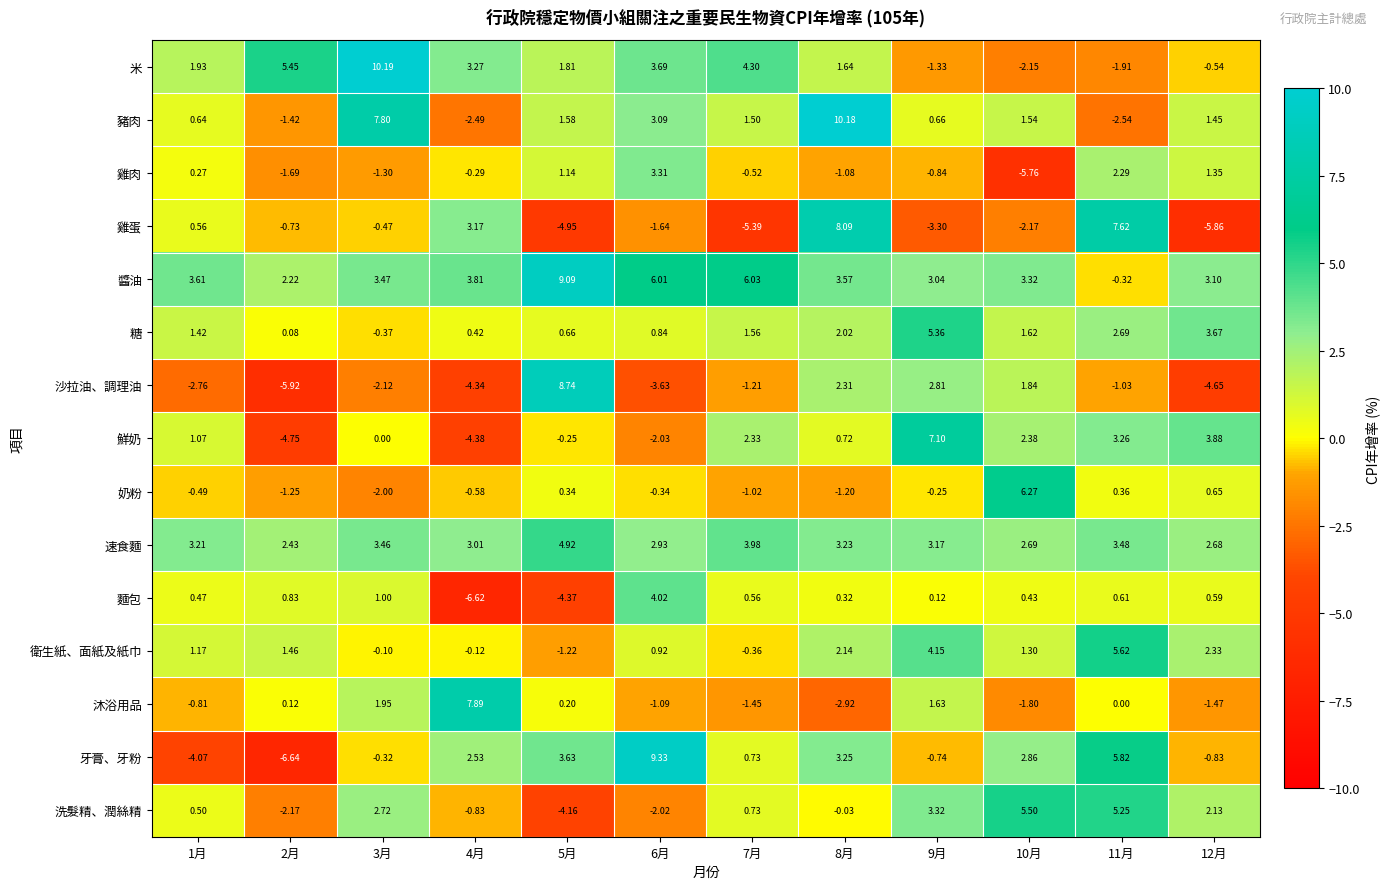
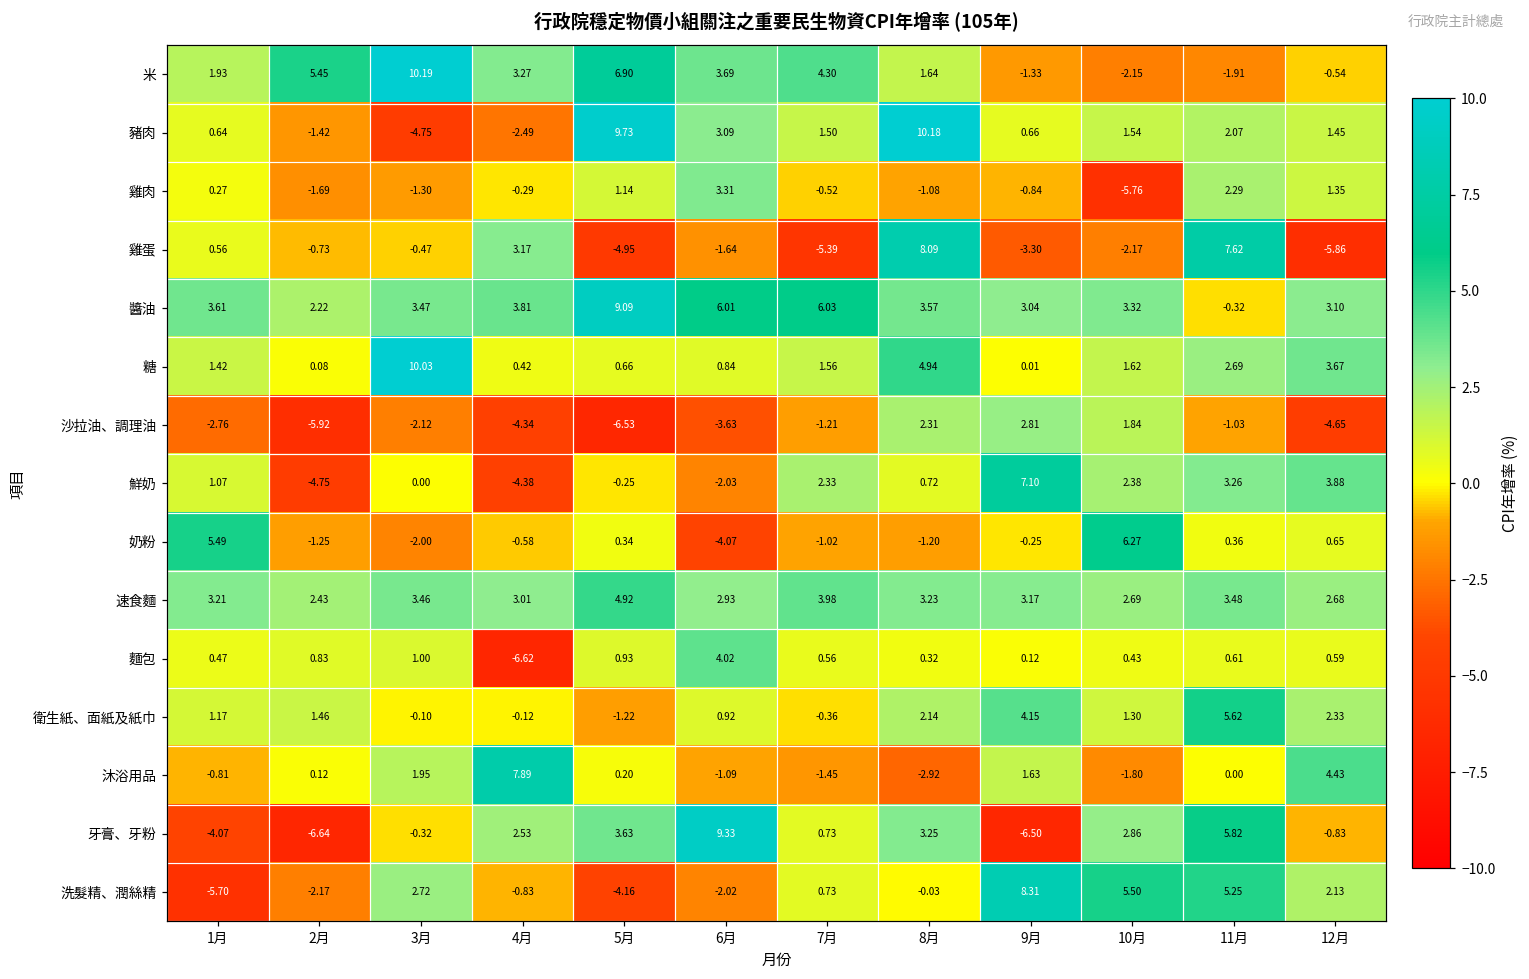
  {
    "米": {
      "1月": 1.93,
      "2月": 5.45,
      "3月": 10.19,
      "4月": 3.27,
-     "5月": 1.81,
+     "5月": 6.90,
      "6月": 3.69,
      "7月": 4.30,
      "8月": 1.64,
      "9月": -1.33,
      "10月": -2.15,
      "11月": -1.91,
      "12月": -0.54
    },
    "豬肉": {
      "1月": 0.64,
      "2月": -1.42,
-     "3月": 7.80,
+     "3月": -4.75,
      "4月": -2.49,
-     "5月": 1.58,
+     "5月": 9.73,
      "6月": 3.09,
      "7月": 1.50,
      "8月": 10.18,
      "9月": 0.66,
      "10月": 1.54,
-     "11月": -2.54,
+     "11月": 2.07,
      "12月": 1.45
    },
    "雞肉": {
      "1月": 0.27,
      "2月": -1.69,
      "3月": -1.30,
      "4月": -0.29,
      "5月": 1.14,
      "6月": 3.31,
      "7月": -0.52,
      "8月": -1.08,
      "9月": -0.84,
      "10月": -5.76,
      "11月": 2.29,
      "12月": 1.35
    },
    "雞蛋": {
      "1月": 0.56,
      "2月": -0.73,
      "3月": -0.47,
      "4月": 3.17,
      "5月": -4.95,
      "6月": -1.64,
      "7月": -5.39,
      "8月": 8.09,
      "9月": -3.30,
      "10月": -2.17,
      "11月": 7.62,
      "12月": -5.86
    },
    "醬油": {
      "1月": 3.61,
      "2月": 2.22,
      "3月": 3.47,
      "4月": 3.81,
      "5月": 9.09,
      "6月": 6.01,
      "7月": 6.03,
      "8月": 3.57,
      "9月": 3.04,
      "10月": 3.32,
      "11月": -0.32,
      "12月": 3.10
    },
    "糖": {
      "1月": 1.42,
      "2月": 0.08,
-     "3月": -0.37,
+     "3月": 10.03,
      "4月": 0.42,
      "5月": 0.66,
      "6月": 0.84,
      "7月": 1.56,
-     "8月": 2.02,
-     "9月": 5.36,
+     "8月": 4.94,
+     "9月": 0.01,
      "10月": 1.62,
      "11月": 2.69,
      "12月": 3.67
    },
    "沙拉油、調理油": {
      "1月": -2.76,
      "2月": -5.92,
      "3月": -2.12,
      "4月": -4.34,
-     "5月": 8.74,
+     "5月": -6.53,
      "6月": -3.63,
      "7月": -1.21,
      "8月": 2.31,
      "9月": 2.81,
      "10月": 1.84,
      "11月": -1.03,
      "12月": -4.65
    },
    "鮮奶": {
      "1月": 1.07,
      "2月": -4.75,
      "3月": 0.00,
      "4月": -4.38,
      "5月": -0.25,
      "6月": -2.03,
      "7月": 2.33,
      "8月": 0.72,
      "9月": 7.10,
      "10月": 2.38,
      "11月": 3.26,
      "12月": 3.88
    },
    "奶粉": {
-     "1月": -0.49,
+     "1月": 5.49,
      "2月": -1.25,
      "3月": -2.00,
      "4月": -0.58,
      "5月": 0.34,
-     "6月": -0.34,
+     "6月": -4.07,
      "7月": -1.02,
      "8月": -1.20,
      "9月": -0.25,
      "10月": 6.27,
      "11月": 0.36,
      "12月": 0.65
    },
    "速食麵": {
      "1月": 3.21,
      "2月": 2.43,
      "3月": 3.46,
      "4月": 3.01,
      "5月": 4.92,
      "6月": 2.93,
      "7月": 3.98,
      "8月": 3.23,
      "9月": 3.17,
      "10月": 2.69,
      "11月": 3.48,
      "12月": 2.68
    },
    "麵包": {
      "1月": 0.47,
      "2月": 0.83,
      "3月": 1.00,
      "4月": -6.62,
-     "5月": -4.37,
+     "5月": 0.93,
      "6月": 4.02,
      "7月": 0.56,
      "8月": 0.32,
      "9月": 0.12,
      "10月": 0.43,
      "11月": 0.61,
      "12月": 0.59
    },
    "衛生紙、面紙及紙巾": {
      "1月": 1.17,
      "2月": 1.46,
      "3月": -0.10,
      "4月": -0.12,
      "5月": -1.22,
      "6月": 0.92,
      "7月": -0.36,
      "8月": 2.14,
      "9月": 4.15,
      "10月": 1.30,
      "11月": 5.62,
      "12月": 2.33
    },
    "沐浴用品": {
      "1月": -0.81,
      "2月": 0.12,
      "3月": 1.95,
      "4月": 7.89,
      "5月": 0.20,
      "6月": -1.09,
      "7月": -1.45,
      "8月": -2.92,
      "9月": 1.63,
      "10月": -1.80,
      "11月": 0.00,
-     "12月": -1.47
+     "12月": 4.43
    },
    "牙膏、牙粉": {
      "1月": -4.07,
      "2月": -6.64,
      "3月": -0.32,
      "4月": 2.53,
      "5月": 3.63,
      "6月": 9.33,
      "7月": 0.73,
      "8月": 3.25,
-     "9月": -0.74,
+     "9月": -6.50,
      "10月": 2.86,
      "11月": 5.82,
      "12月": -0.83
    },
    "洗髮精、潤絲精": {
-     "1月": 0.50,
+     "1月": -5.70,
      "2月": -2.17,
      "3月": 2.72,
      "4月": -0.83,
      "5月": -4.16,
      "6月": -2.02,
      "7月": 0.73,
      "8月": -0.03,
-     "9月": 3.32,
+     "9月": 8.31,
      "10月": 5.50,
      "11月": 5.25,
      "12月": 2.13
    }
  }
